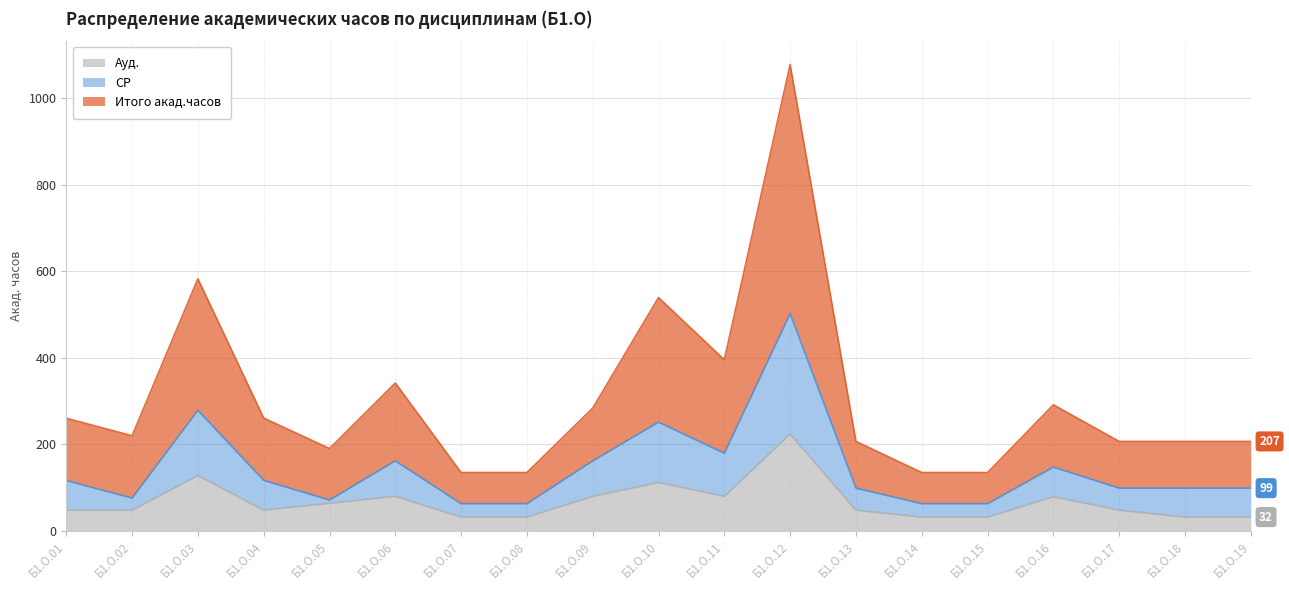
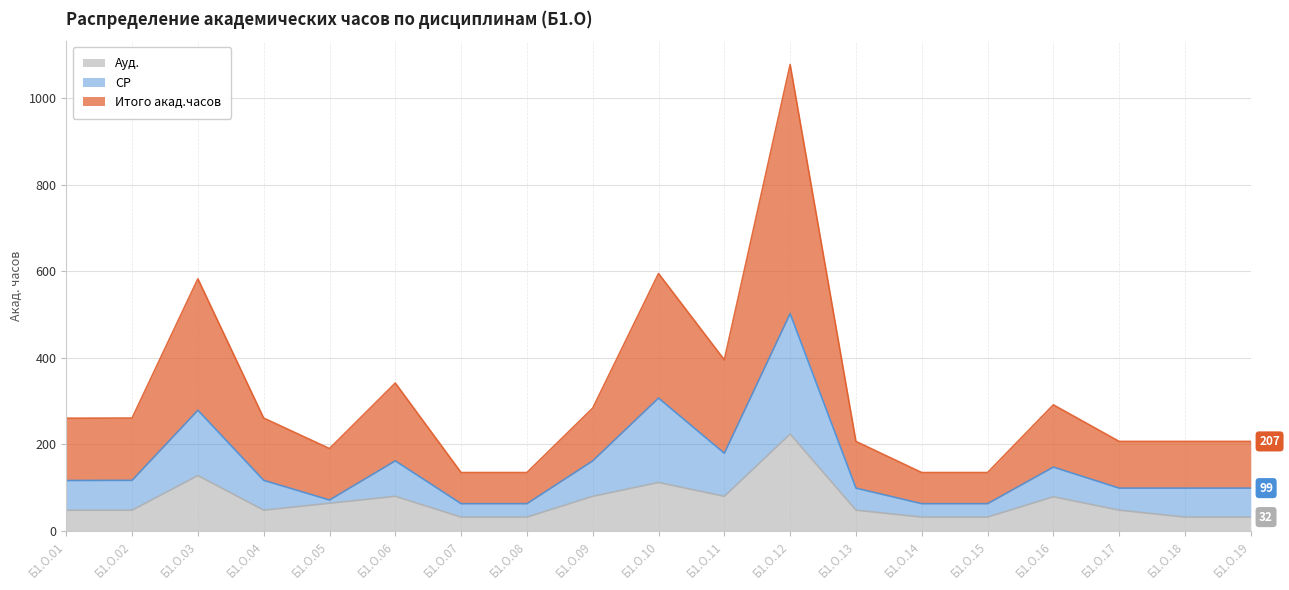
  {
    "Ауд.": {
      "Б1.О.01": 50,
      "Б1.О.02": 50,
      "Б1.О.03": 130,
      "Б1.О.04": 50,
      "Б1.О.05": 60,
      "Б1.О.06": 80,
      "Б1.О.07": 30,
      "Б1.О.08": 30,
      "Б1.О.09": 80,
      "Б1.О.10": 110,
      "Б1.О.11": 80,
      "Б1.О.12": 220,
      "Б1.О.13": 50,
      "Б1.О.14": 30,
      "Б1.О.15": 30,
      "Б1.О.16": 80,
      "Б1.О.17": 50,
      "Б1.О.18": 30
    },
    "СР": {
      "Б1.О.01": 70,
-     "Б1.О.02": 30,
+     "Б1.О.02": 70,
      "Б1.О.03": 150,
      "Б1.О.04": 70,
      "Б1.О.05": 10,
      "Б1.О.06": 80,
      "Б1.О.07": 30,
      "Б1.О.08": 30,
      "Б1.О.09": 80,
-     "Б1.О.10": 140,
+     "Б1.О.10": 200,
      "Б1.О.11": 100,
      "Б1.О.12": 280,
      "Б1.О.13": 50,
      "Б1.О.14": 30,
      "Б1.О.15": 30,
      "Б1.О.16": 70,
      "Б1.О.17": 50,
      "Б1.О.18": 70
    },
    "Итого акад.часов": {
      "Б1.О.01": 140,
      "Б1.О.02": 140,
      "Б1.О.03": 300,
      "Б1.О.04": 140,
      "Б1.О.05": 120,
      "Б1.О.06": 180,
      "Б1.О.07": 70,
      "Б1.О.08": 70,
      "Б1.О.09": 120,
      "Б1.О.10": 290,
      "Б1.О.11": 220,
      "Б1.О.12": 580,
      "Б1.О.13": 110,
      "Б1.О.14": 70,
      "Б1.О.15": 70,
      "Б1.О.16": 140,
      "Б1.О.17": 110,
      "Б1.О.18": 110
    }
  }
